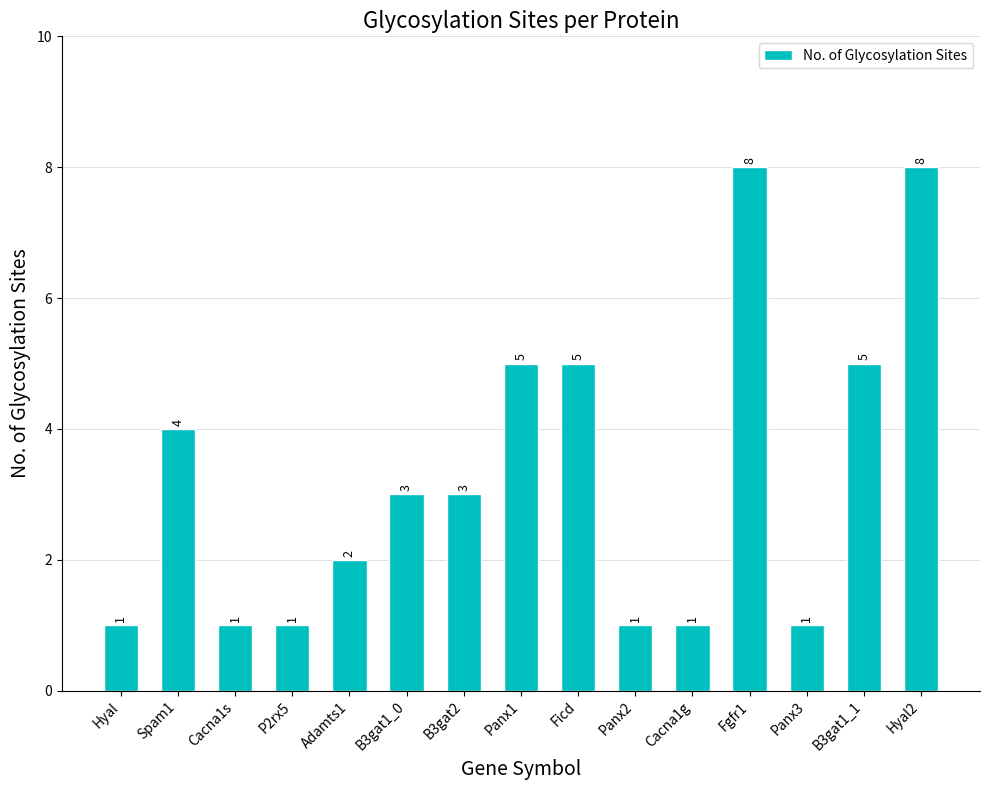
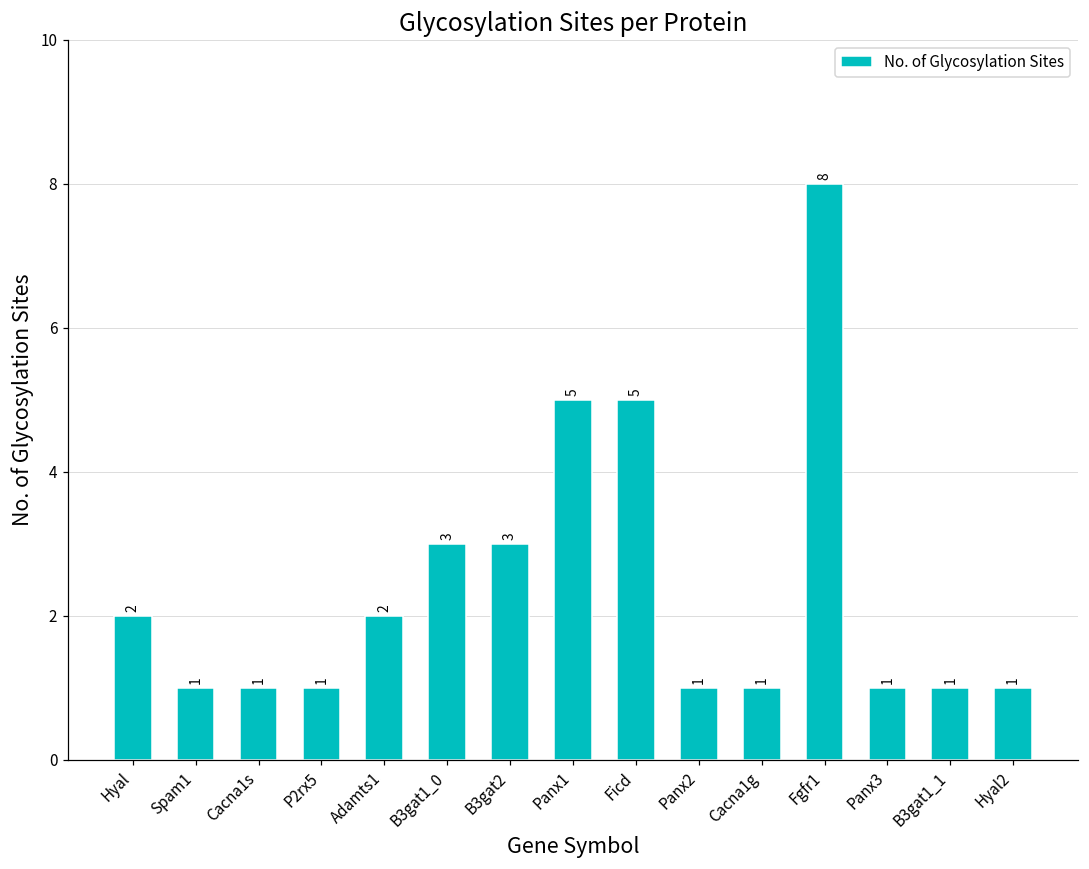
  {
-   "Hyal": 1,
-   "Spam1": 4,
+   "Hyal": 2,
+   "Spam1": 1,
    "Cacna1s": 1,
    "P2rx5": 1,
    "Adamts1": 2,
    "B3gat1_0": 3,
    "B3gat2": 3,
    "Panx1": 5,
    "Ficd": 5,
    "Panx2": 1,
    "Cacna1g": 1,
    "Fgfr1": 8,
    "Panx3": 1,
-   "B3gat1_1": 5,
-   "Hyal2": 8
+   "B3gat1_1": 1,
+   "Hyal2": 1
  }
